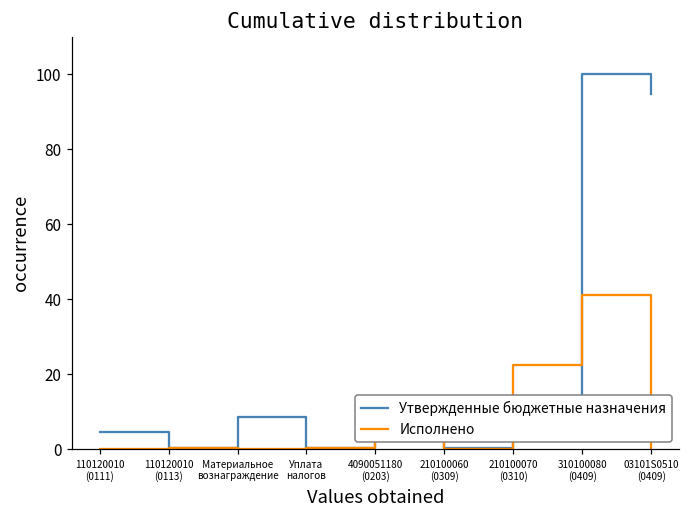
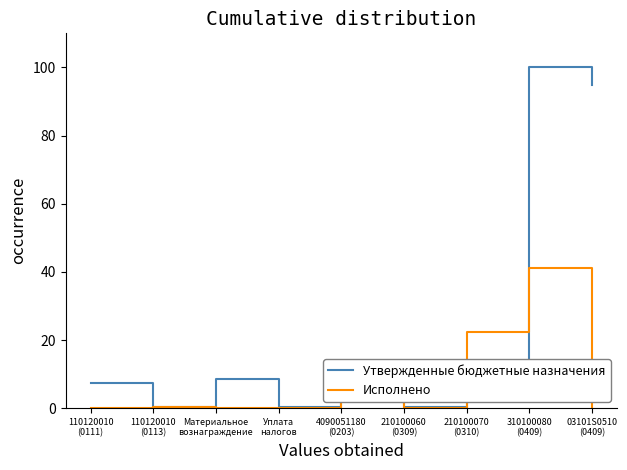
  {
    "Утвержденные бюджетные назначения": {
-     "110120010 (0111)": 5,
+     "110120010 (0111)": 7,
      "Материальное вознаграждение": 9,
      "310100080 (0409)": 100,
      "03101S0510 (0409)": 95
    },
    "Исполнено": {
      "110120010 (0111)": 0,
      "Материальное вознаграждение": 0,
      "210100070 (0310)": 22,
      "310100080 (0409)": 41,
      "03101S0510 (0409)": 0
    }
  }
